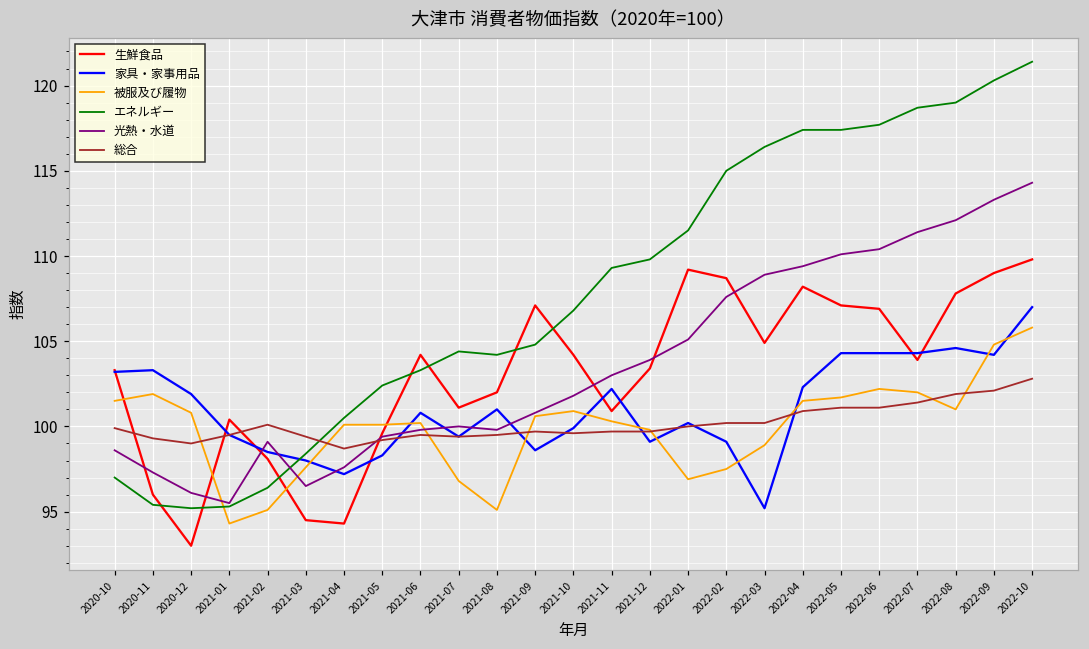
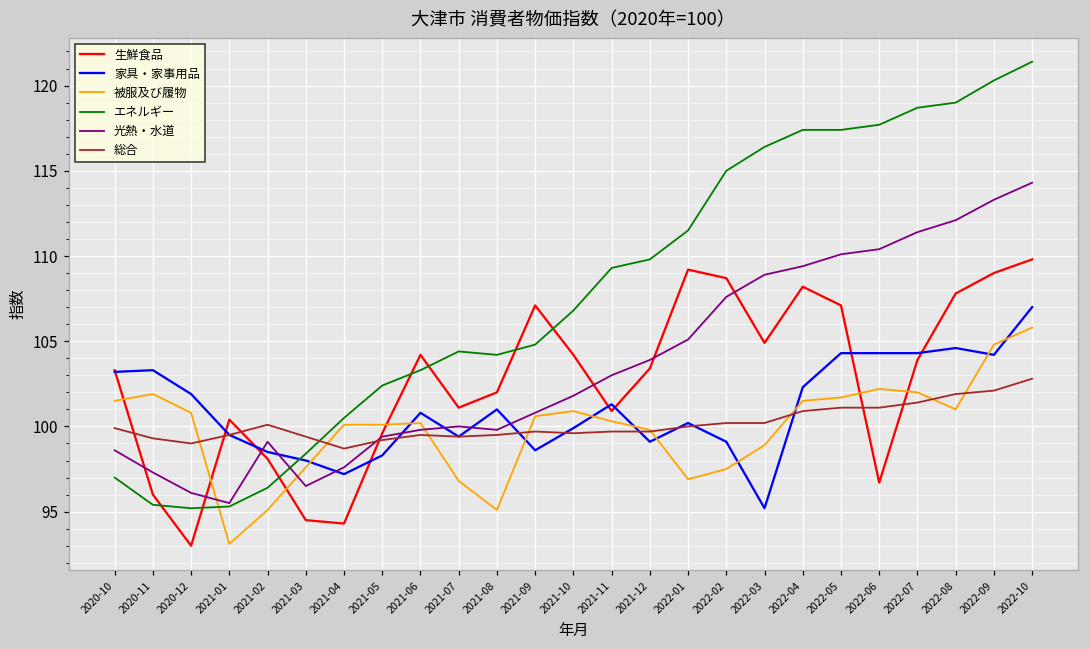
  {
    "生鮮食品": {
      "2020-11": 96.0,
      "2020-12": 93.0,
      "2021-01": 100.4,
      "2021-02": 98.1,
      "2021-03": 94.5,
      "2021-04": 94.3,
      "2021-05": 99.6,
      "2021-06": 104.2,
      "2021-07": 101.1,
      "2021-08": 102.0,
      "2021-09": 107.1,
      "2021-10": 104.2,
      "2021-11": 100.9,
      "2021-12": 103.4,
      "2022-01": 109.2,
      "2022-02": 108.7,
      "2022-03": 104.9,
      "2022-04": 108.2,
      "2022-05": 107.1,
-     "2022-06": 106.9,
+     "2022-06": 96.7,
      "2022-07": 103.9,
      "2022-08": 107.8,
      "2022-09": 109.0,
      "2022-10": 109.8
    },
    "家具・家事用品": {
      "2020-11": 103.3,
      "2020-12": 101.9,
      "2021-02": 98.5,
      "2021-03": 98.0,
      "2021-04": 97.2,
      "2021-05": 98.3,
      "2021-06": 100.8,
      "2021-08": 101.0,
      "2021-09": 98.6,
      "2021-10": 99.9,
-     "2021-11": 102.2,
+     "2021-11": 101.3,
      "2021-12": 99.1,
      "2022-01": 100.2,
      "2022-02": 99.1,
      "2022-03": 95.2,
      "2022-04": 102.3,
      "2022-05": 104.3,
      "2022-06": 104.3,
      "2022-07": 104.3,
      "2022-08": 104.6,
      "2022-09": 104.2,
      "2022-10": 107.0
    },
    "被服及び履物": {
      "2020-10": 101.5,
      "2020-11": 101.9,
      "2020-12": 100.8,
-     "2021-01": 94.3,
+     "2021-01": 93.1,
      "2021-02": 95.1,
      "2021-03": 97.6,
      "2021-04": 100.1,
      "2021-05": 100.1,
      "2021-06": 100.2,
      "2021-07": 96.8,
      "2021-08": 95.1,
      "2021-09": 100.6,
      "2021-10": 100.9,
      "2021-11": 100.3,
      "2022-01": 96.9,
      "2022-02": 97.5,
      "2022-03": 98.9,
      "2022-04": 101.5,
      "2022-05": 101.7,
      "2022-06": 102.2,
      "2022-07": 102.0,
      "2022-08": 101.0,
      "2022-09": 104.8,
      "2022-10": 105.8
    },
    "エネルギー": {
      "2020-10": 97.0,
      "2020-11": 95.4,
      "2020-12": 95.2,
      "2021-01": 95.3,
      "2021-02": 96.4,
      "2021-03": 98.4,
      "2021-04": 100.5,
      "2021-05": 102.4,
      "2021-06": 103.3,
      "2021-07": 104.4,
      "2021-08": 104.2,
      "2021-09": 104.8,
      "2021-10": 106.8,
      "2021-11": 109.3,
      "2021-12": 109.8,
      "2022-01": 111.5,
      "2022-02": 115.0,
      "2022-03": 116.4,
      "2022-04": 117.4,
      "2022-05": 117.4,
      "2022-06": 117.7,
      "2022-07": 118.7,
      "2022-08": 119.0,
      "2022-09": 120.3,
      "2022-10": 121.4
    },
    "光熱・水道": {
      "2020-10": 98.6,
      "2020-11": 97.3,
      "2020-12": 96.1,
      "2021-01": 95.5,
      "2021-02": 99.1,
      "2021-03": 96.5,
      "2021-04": 97.6,
      "2021-05": 99.4,
      "2021-06": 99.8,
      "2021-07": 100.0,
      "2021-08": 99.8,
      "2021-09": 100.8,
      "2021-10": 101.8,
      "2021-11": 103.0,
      "2021-12": 103.9,
      "2022-01": 105.1,
      "2022-02": 107.6,
      "2022-03": 108.9,
      "2022-04": 109.4,
      "2022-05": 110.1,
      "2022-06": 110.4,
      "2022-07": 111.4,
      "2022-08": 112.1,
      "2022-09": 113.3,
      "2022-10": 114.3
    },
    "総合": {
      "2020-10": 99.9,
      "2020-11": 99.3,
      "2020-12": 99.0,
      "2021-02": 100.1,
      "2021-03": 99.4,
      "2021-04": 98.7,
      "2021-05": 99.2,
      "2021-06": 99.5,
      "2021-08": 99.5,
      "2021-09": 99.7,
      "2021-10": 99.6,
      "2021-11": 99.7,
      "2022-01": 100.0,
      "2022-02": 100.2,
      "2022-03": 100.2,
      "2022-04": 100.9,
      "2022-05": 101.1,
      "2022-06": 101.1,
      "2022-07": 101.4,
      "2022-08": 101.9,
      "2022-09": 102.1,
      "2022-10": 102.8
    }
  }
